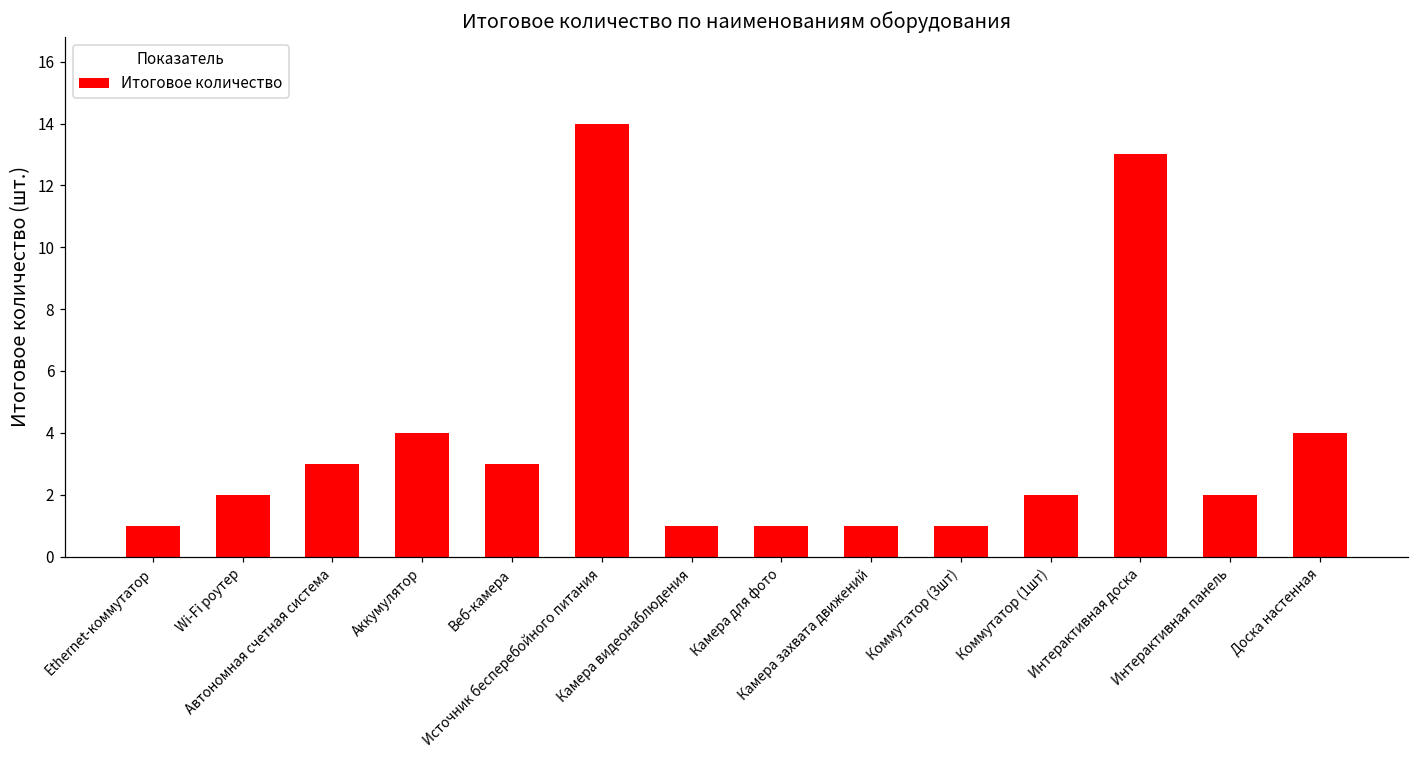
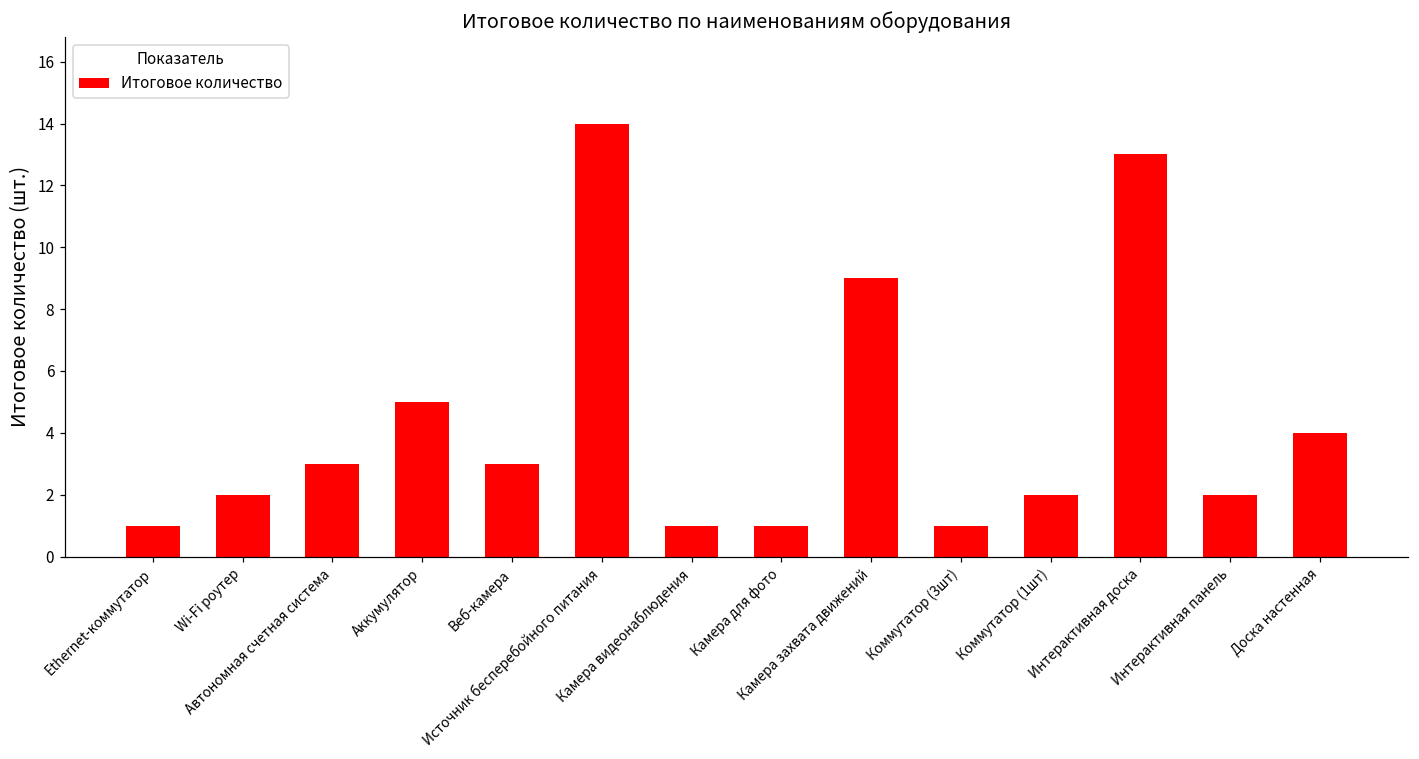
  {
    "Ethernet-коммутатор": 1,
    "Wi-Fi роутер": 2,
    "Автономная счетная система": 3,
-   "Аккумулятор": 4,
+   "Аккумулятор": 5,
    "Веб-камера": 3,
    "Источник бесперебойного питания": 14,
    "Камера видеонаблюдения": 1,
    "Камера для фото": 1,
-   "Камера захвата движений": 1,
+   "Камера захвата движений": 9,
    "Коммутатор (3шт)": 1,
    "Коммутатор (1шт)": 2,
    "Интерактивная доска": 13,
    "Интерактивная панель": 2,
    "Доска настенная": 4
  }
